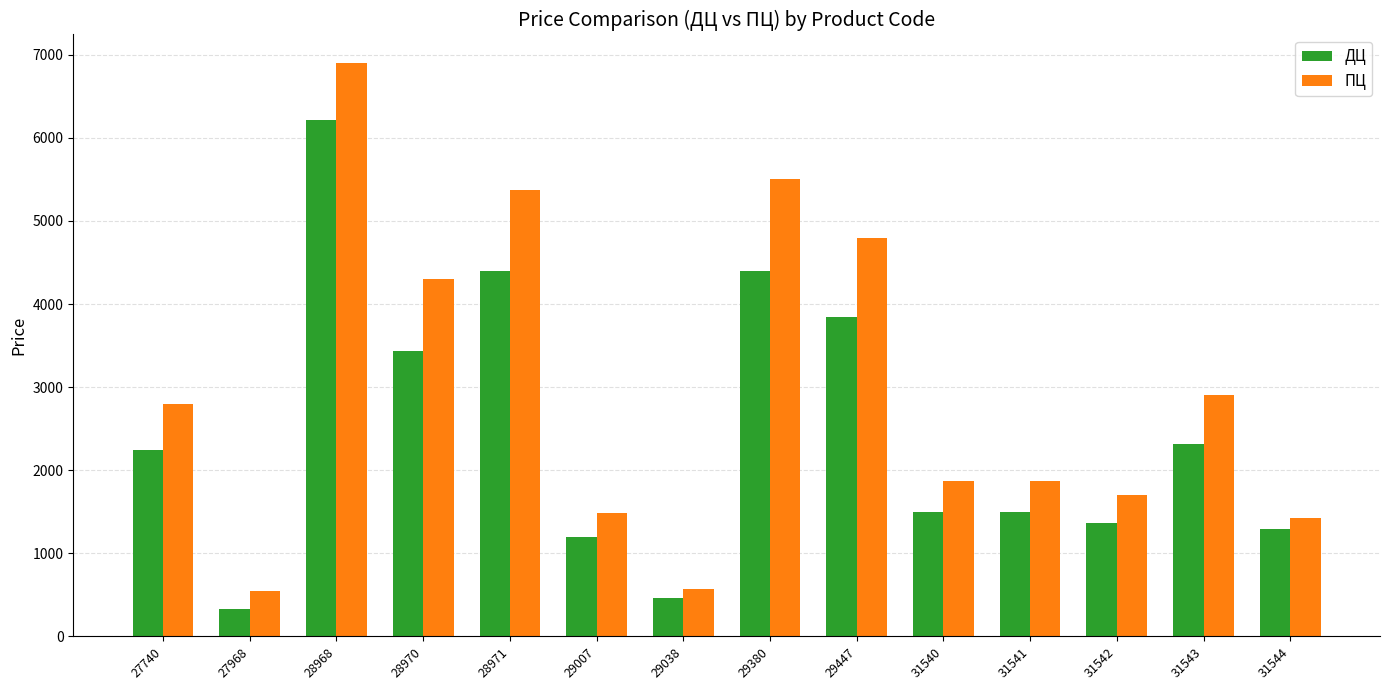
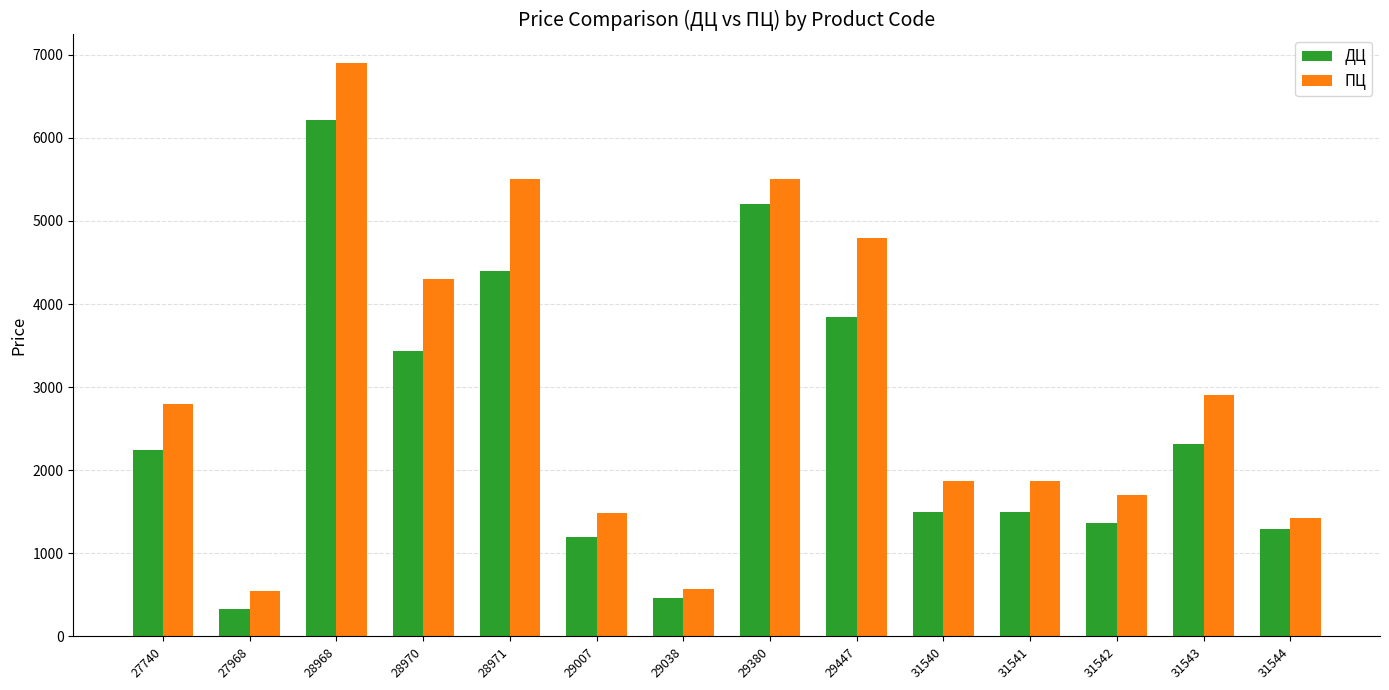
  {
    "ДЦ": {
      "27740": 2200,
      "27968": 300,
      "28968": 6200,
      "28970": 3400,
      "28971": 4400,
      "29007": 1200,
      "29038": 500,
-     "29380": 4400,
+     "29380": 5200,
      "29447": 3800,
      "31540": 1500,
      "31541": 1500,
      "31542": 1400,
      "31543": 2300,
      "31544": 1300
    },
    "ПЦ": {
      "27740": 2800,
      "27968": 500,
      "28968": 6900,
      "28970": 4300,
-     "28971": 5400,
+     "28971": 5500,
      "29007": 1500,
      "29038": 600,
      "29380": 5500,
      "29447": 4800,
      "31540": 1900,
      "31541": 1900,
      "31542": 1700,
      "31543": 2900,
      "31544": 1400
    }
  }
